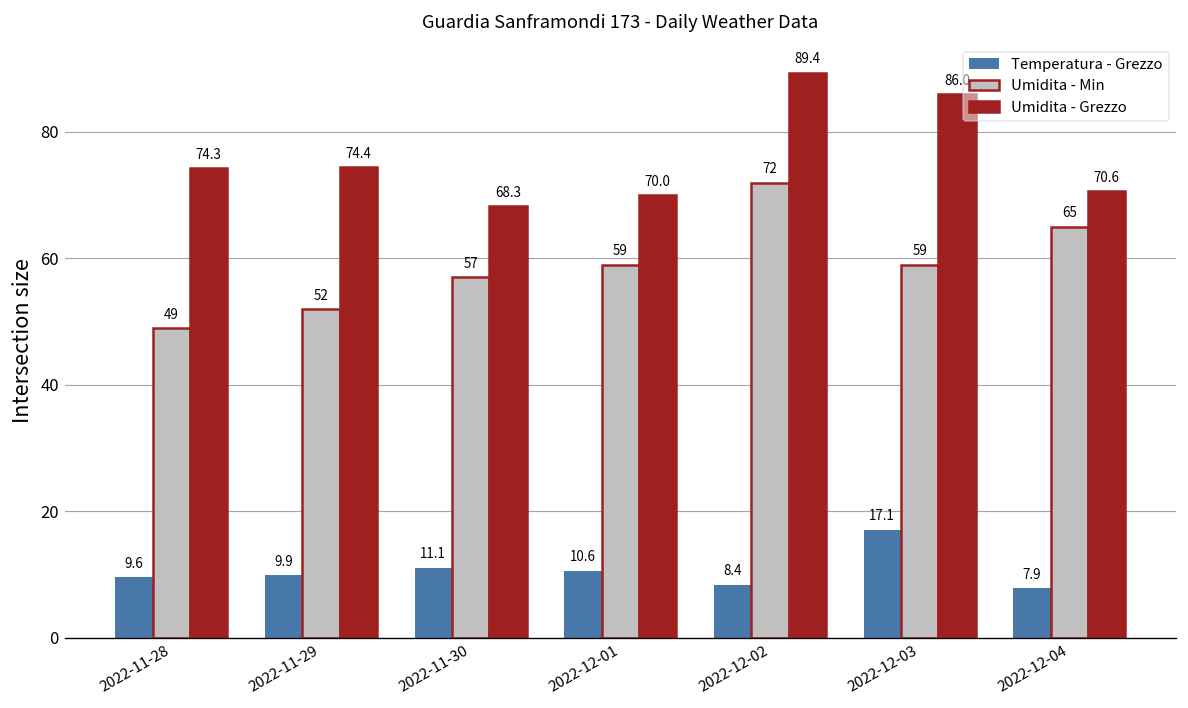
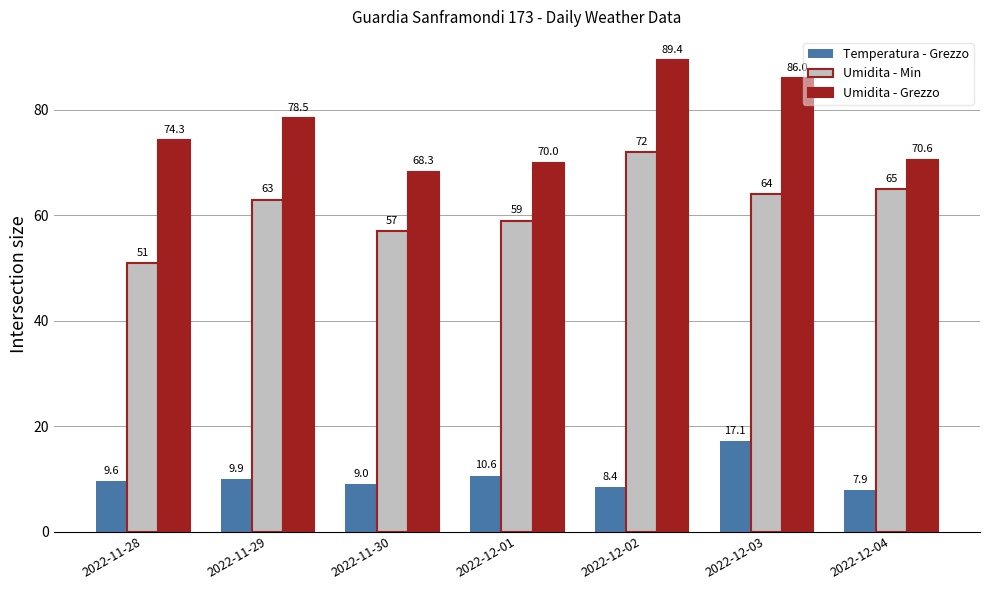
  {
    "Temperatura - Grezzo": {
      "2022-11-28": 9.6,
      "2022-11-29": 9.9,
-     "2022-11-30": 11.1,
+     "2022-11-30": 9.0,
      "2022-12-01": 10.6,
      "2022-12-02": 8.4,
      "2022-12-03": 17.1,
      "2022-12-04": 7.9
    },
    "Umidita - Min": {
-     "2022-11-28": 49,
-     "2022-11-29": 52,
+     "2022-11-28": 51,
+     "2022-11-29": 63,
      "2022-11-30": 57,
      "2022-12-01": 59,
      "2022-12-02": 72,
-     "2022-12-03": 59,
+     "2022-12-03": 64,
      "2022-12-04": 65
    },
    "Umidita - Grezzo": {
      "2022-11-28": 74.3,
-     "2022-11-29": 74.4,
+     "2022-11-29": 78.5,
      "2022-11-30": 68.3,
      "2022-12-01": 70.0,
      "2022-12-02": 89.4,
      "2022-12-04": 70.6
    }
  }
